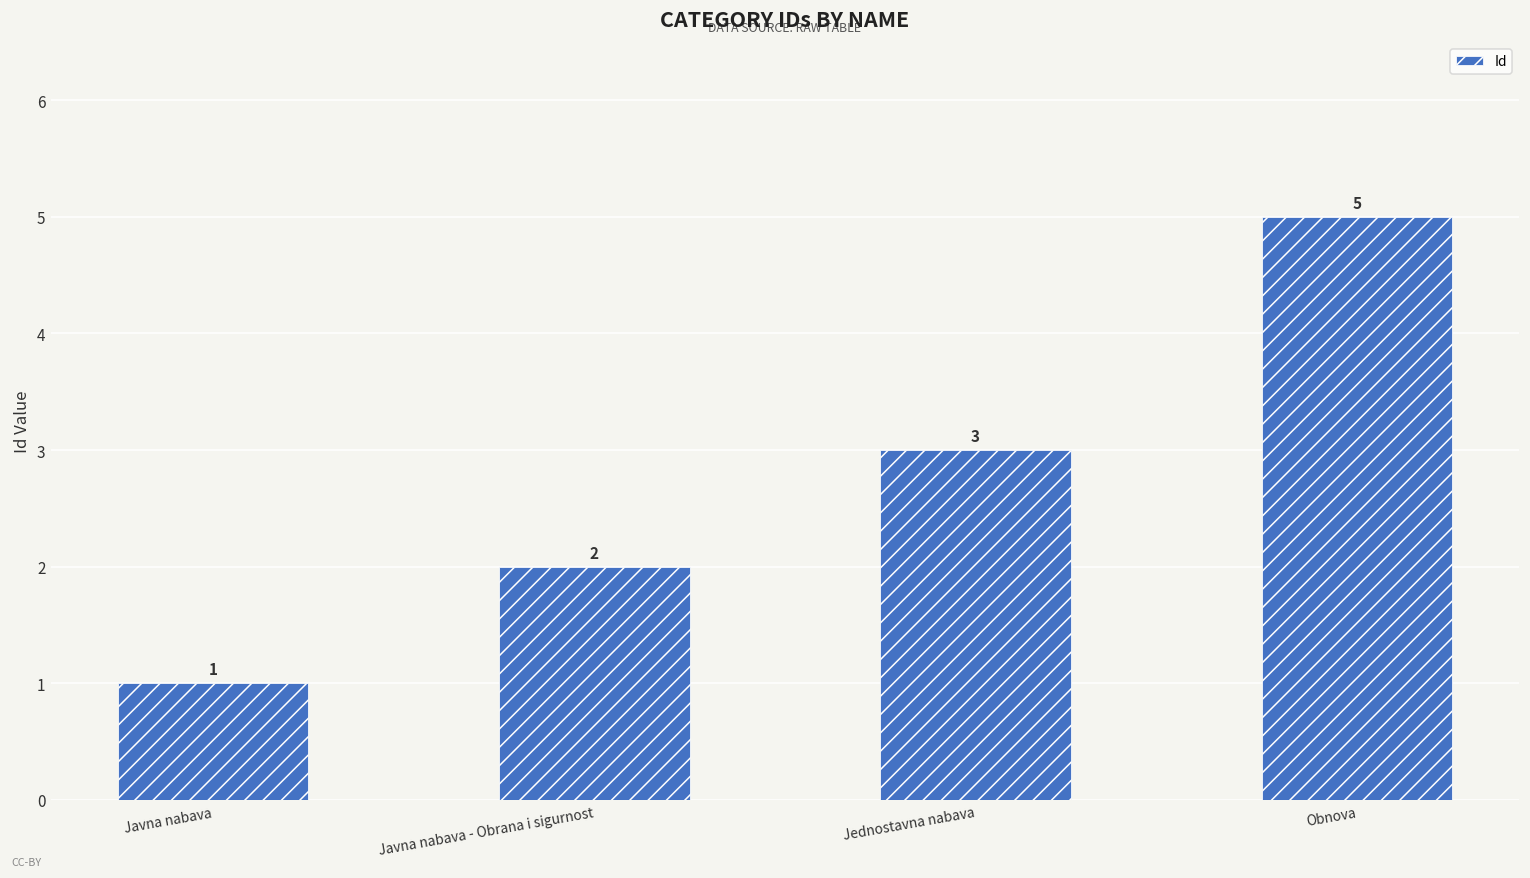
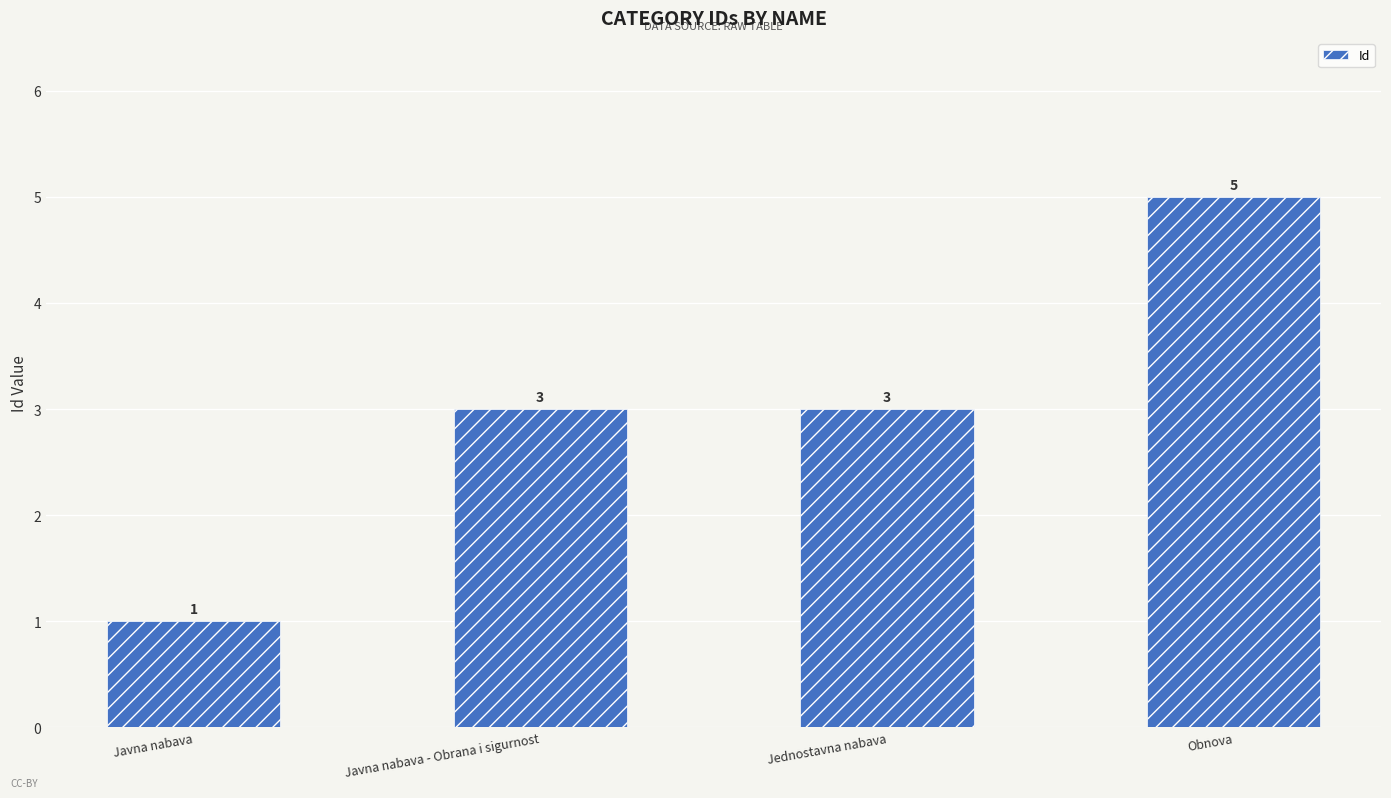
  {
    "Javna nabava": 1,
-   "Javna nabava - Obrana i sigurnost": 2,
+   "Javna nabava - Obrana i sigurnost": 3,
    "Jednostavna nabava": 3,
    "Obnova": 5
  }
